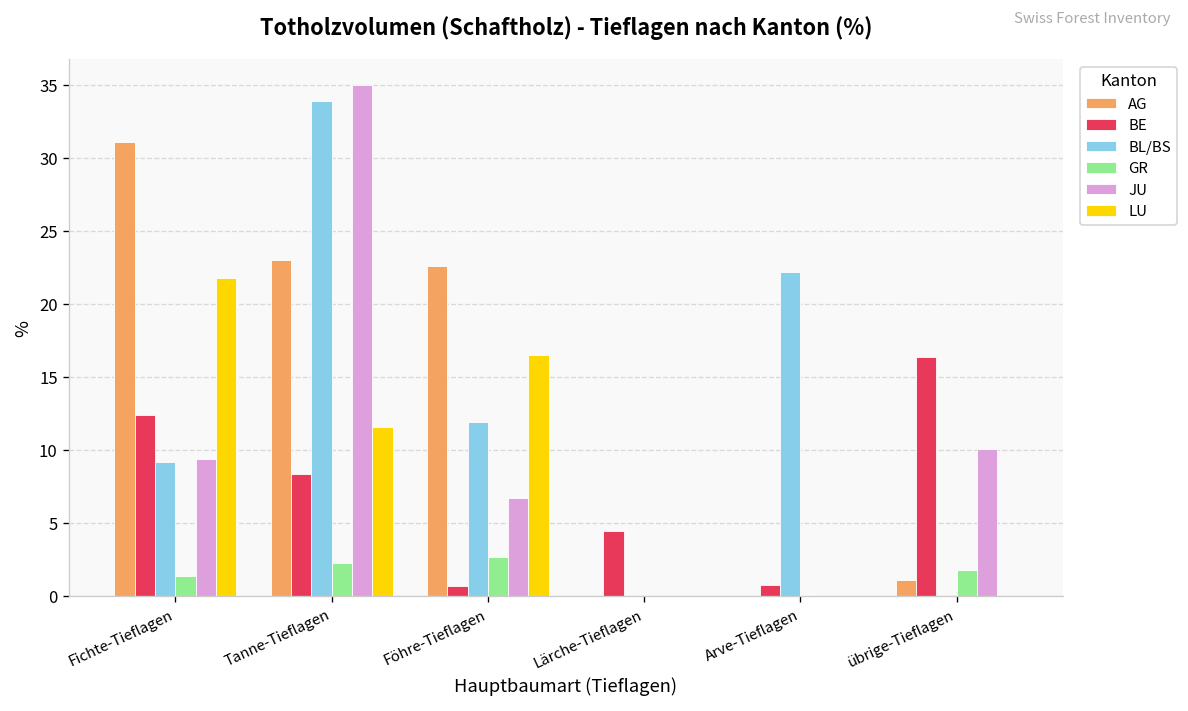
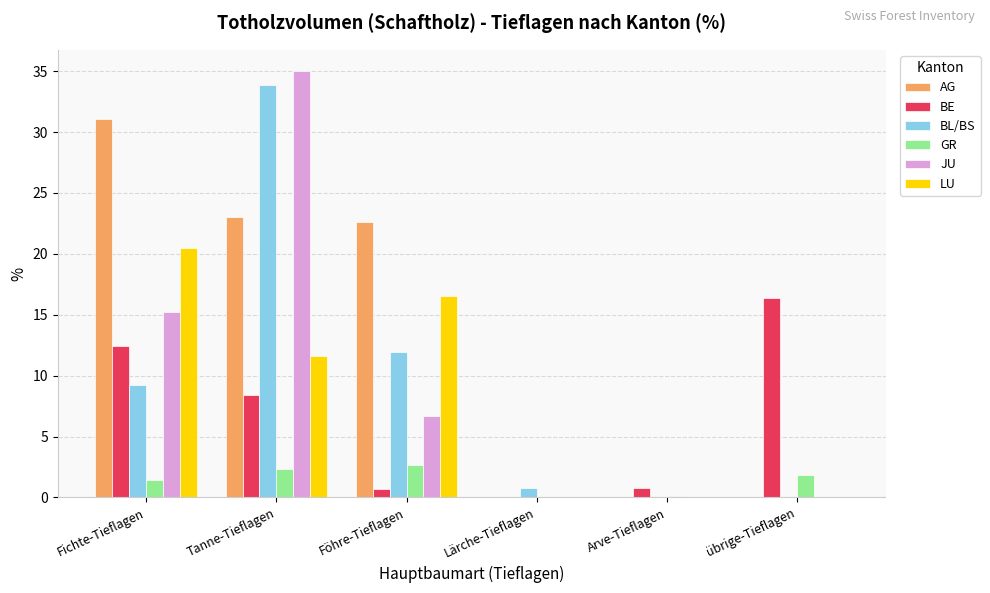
  {
    "AG": {
      "Fichte-Tieflagen": 31.1,
      "Tanne-Tieflagen": 23.0,
      "Föhre-Tieflagen": 22.6,
      "Lärche-Tieflagen": 0.0,
      "Arve-Tieflagen": 0.0,
-     "übrige-Tieflagen": 1.1
+     "übrige-Tieflagen": 0.0
    },
    "BE": {
      "Fichte-Tieflagen": 12.4,
      "Tanne-Tieflagen": 8.4,
      "Föhre-Tieflagen": 0.7,
-     "Lärche-Tieflagen": 4.5,
+     "Lärche-Tieflagen": 0.0,
      "Arve-Tieflagen": 0.8,
      "übrige-Tieflagen": 16.4
    },
    "BL/BS": {
      "Fichte-Tieflagen": 9.2,
      "Tanne-Tieflagen": 33.9,
      "Föhre-Tieflagen": 11.9,
-     "Lärche-Tieflagen": 0.0,
-     "Arve-Tieflagen": 22.2,
+     "Lärche-Tieflagen": 0.8,
+     "Arve-Tieflagen": 0.0,
      "übrige-Tieflagen": 0.0
    },
    "GR": {
      "Fichte-Tieflagen": 1.4,
      "Tanne-Tieflagen": 2.3,
      "Föhre-Tieflagen": 2.7,
      "Lärche-Tieflagen": 0.0,
      "übrige-Tieflagen": 1.8
    },
    "JU": {
-     "Fichte-Tieflagen": 9.4,
+     "Fichte-Tieflagen": 15.2,
      "Tanne-Tieflagen": 35.0,
      "Föhre-Tieflagen": 6.7,
      "Lärche-Tieflagen": 0.0,
      "Arve-Tieflagen": 0.0,
-     "übrige-Tieflagen": 10.1
+     "übrige-Tieflagen": 0.0
    },
    "LU": {
-     "Fichte-Tieflagen": 21.8,
+     "Fichte-Tieflagen": 20.5,
      "Tanne-Tieflagen": 11.6,
      "Föhre-Tieflagen": 16.5,
      "Lärche-Tieflagen": 0.0,
      "Arve-Tieflagen": 0.0,
      "übrige-Tieflagen": 0.0
    }
  }
